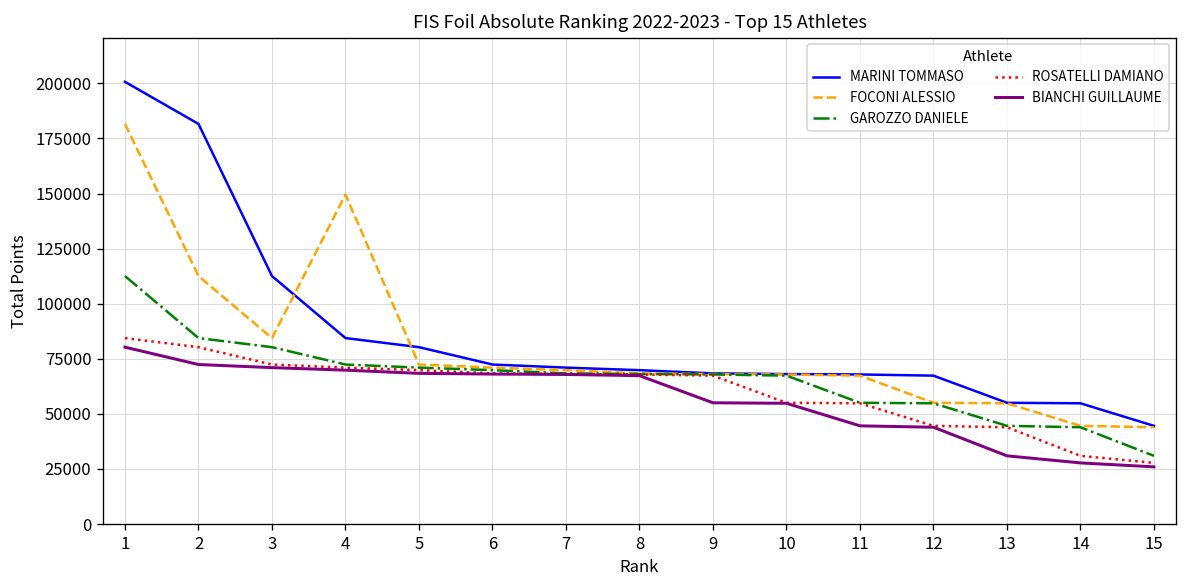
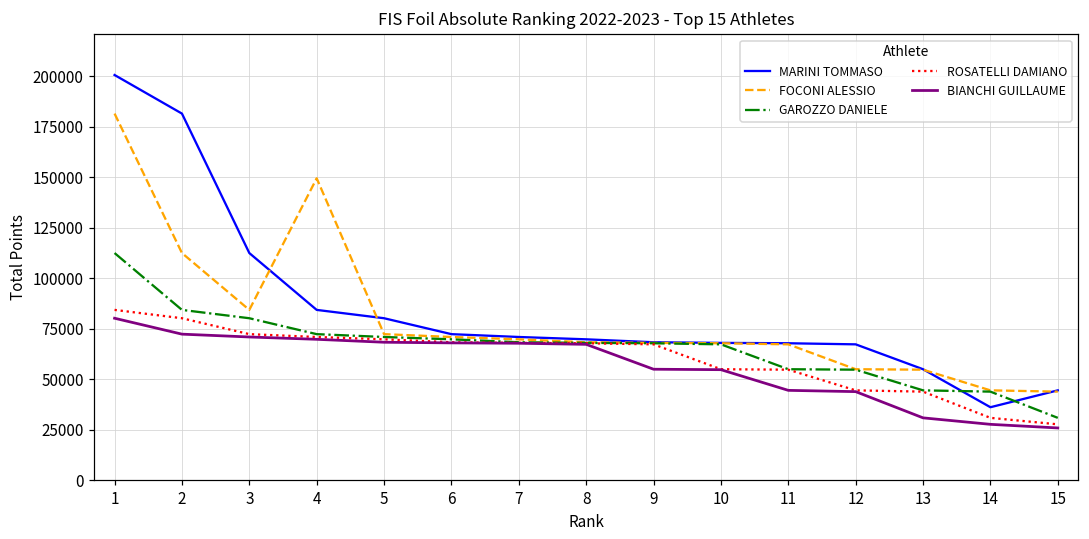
  {
    "MARINI TOMMASO": {
      "1": 201000,
      "2": 182000,
      "3": 113000,
      "4": 84000,
      "5": 80000,
      "6": 72000,
      "8": 70000,
      "12": 67000,
-     "14": 55000
+     "14": 36000
    },
    "FOCONI ALESSIO": {
      "1": 182000,
      "2": 113000,
      "3": 84000,
      "4": 150000,
      "5": 72000
    },
    "GAROZZO DANIELE": {
      "1": 113000,
      "2": 84000,
      "3": 80000,
      "4": 72000,
      "15": 31000
    },
    "ROSATELLI DAMIANO": {
      "1": 84000,
      "2": 80000,
      "3": 72000,
      "14": 31000,
      "15": 28000
    },
    "BIANCHI GUILLAUME": {
      "1": 80000,
      "2": 72000,
      "3": 71000,
      "5": 68000,
      "9": 55000,
      "11": 45000,
      "13": 31000,
      "14": 28000,
      "15": 26000
    }
  }
